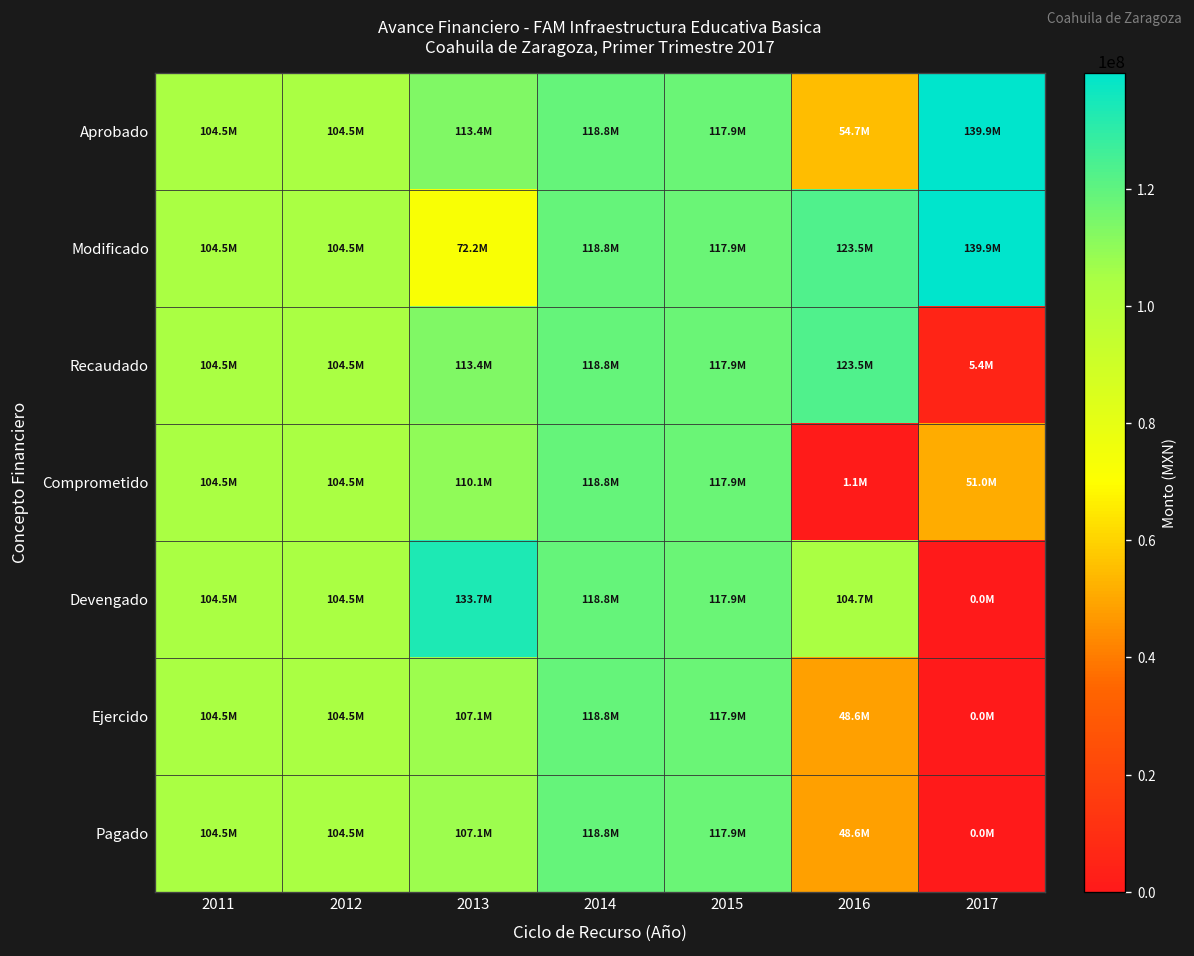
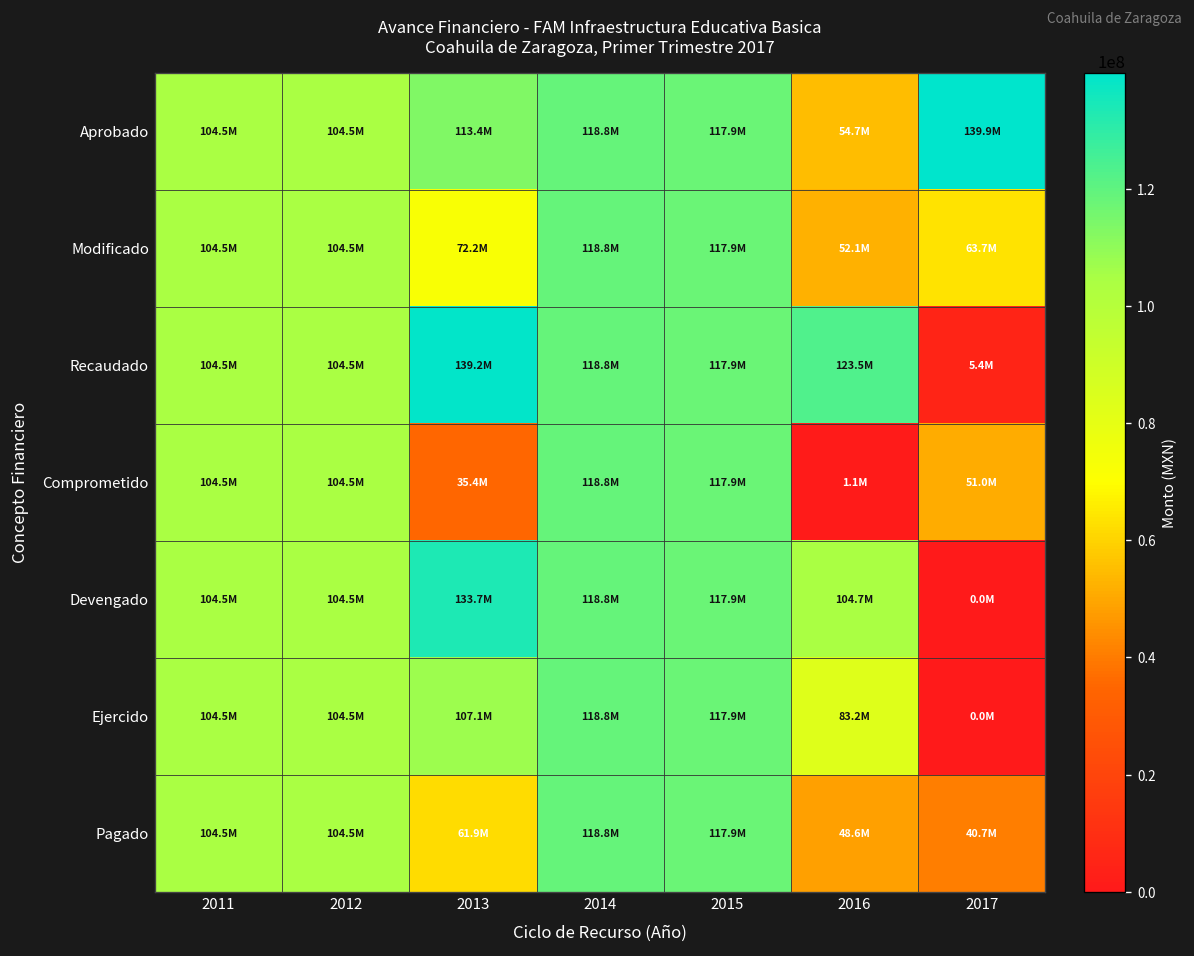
  {
    "Aprobado": {
      "2011": "104.5M",
      "2012": "104.5M",
      "2013": "113.4M",
      "2014": "118.8M",
      "2015": "117.9M",
      "2016": "54.7M",
      "2017": "139.9M"
    },
    "Modificado": {
      "2011": "104.5M",
      "2012": "104.5M",
      "2013": "72.2M",
      "2014": "118.8M",
      "2015": "117.9M",
-     "2016": "123.5M",
-     "2017": "139.9M"
+     "2016": "52.1M",
+     "2017": "63.7M"
    },
    "Recaudado": {
      "2011": "104.5M",
      "2012": "104.5M",
-     "2013": "113.4M",
+     "2013": "139.2M",
      "2014": "118.8M",
      "2015": "117.9M",
      "2016": "123.5M",
      "2017": "5.4M"
    },
    "Comprometido": {
      "2011": "104.5M",
      "2012": "104.5M",
-     "2013": "110.1M",
+     "2013": "35.4M",
      "2014": "118.8M",
      "2015": "117.9M",
      "2016": "1.1M",
      "2017": "51.0M"
    },
    "Devengado": {
      "2011": "104.5M",
      "2012": "104.5M",
      "2013": "133.7M",
      "2014": "118.8M",
      "2015": "117.9M",
      "2016": "104.7M",
      "2017": "0.0M"
    },
    "Ejercido": {
      "2011": "104.5M",
      "2012": "104.5M",
      "2013": "107.1M",
      "2014": "118.8M",
      "2015": "117.9M",
-     "2016": "48.6M",
+     "2016": "83.2M",
      "2017": "0.0M"
    },
    "Pagado": {
      "2011": "104.5M",
      "2012": "104.5M",
-     "2013": "107.1M",
+     "2013": "61.9M",
      "2014": "118.8M",
      "2015": "117.9M",
      "2016": "48.6M",
-     "2017": "0.0M"
+     "2017": "40.7M"
    }
  }
